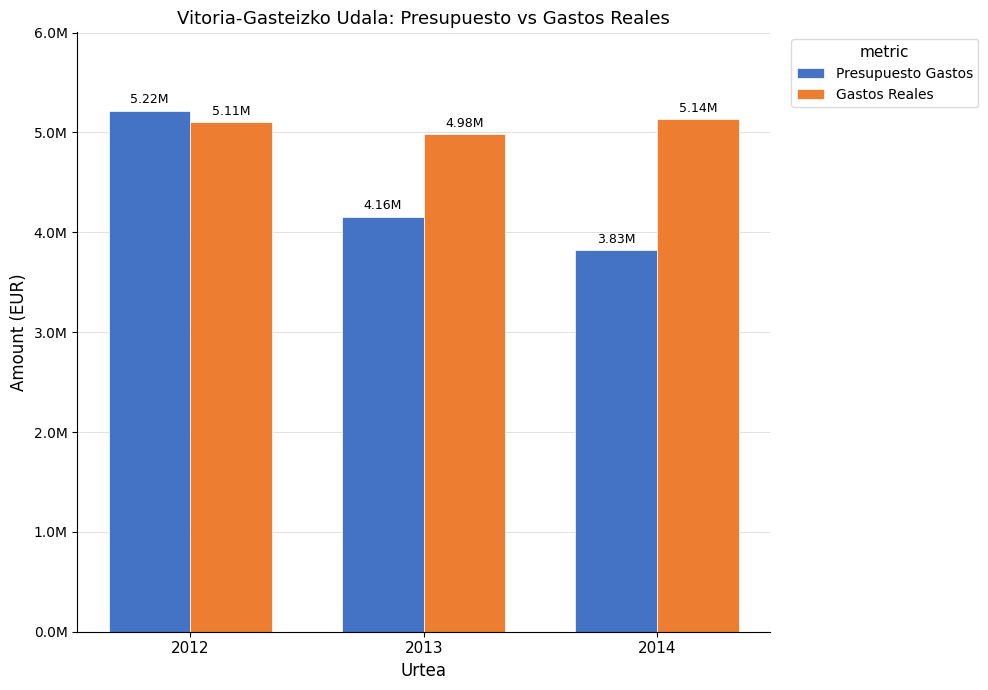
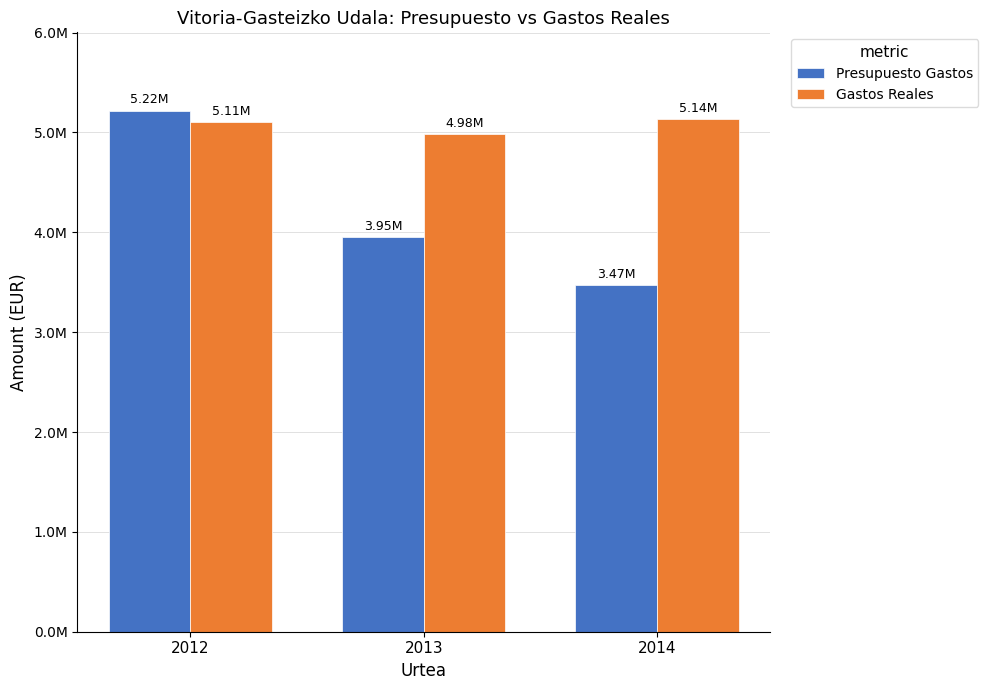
  {
    "Presupuesto Gastos": {
      "2012": "5.22M",
-     "2013": "4.16M",
-     "2014": "3.83M"
+     "2013": "3.95M",
+     "2014": "3.47M"
    },
    "Gastos Reales": {
      "2012": "5.11M",
      "2013": "4.98M",
      "2014": "5.14M"
    }
  }
